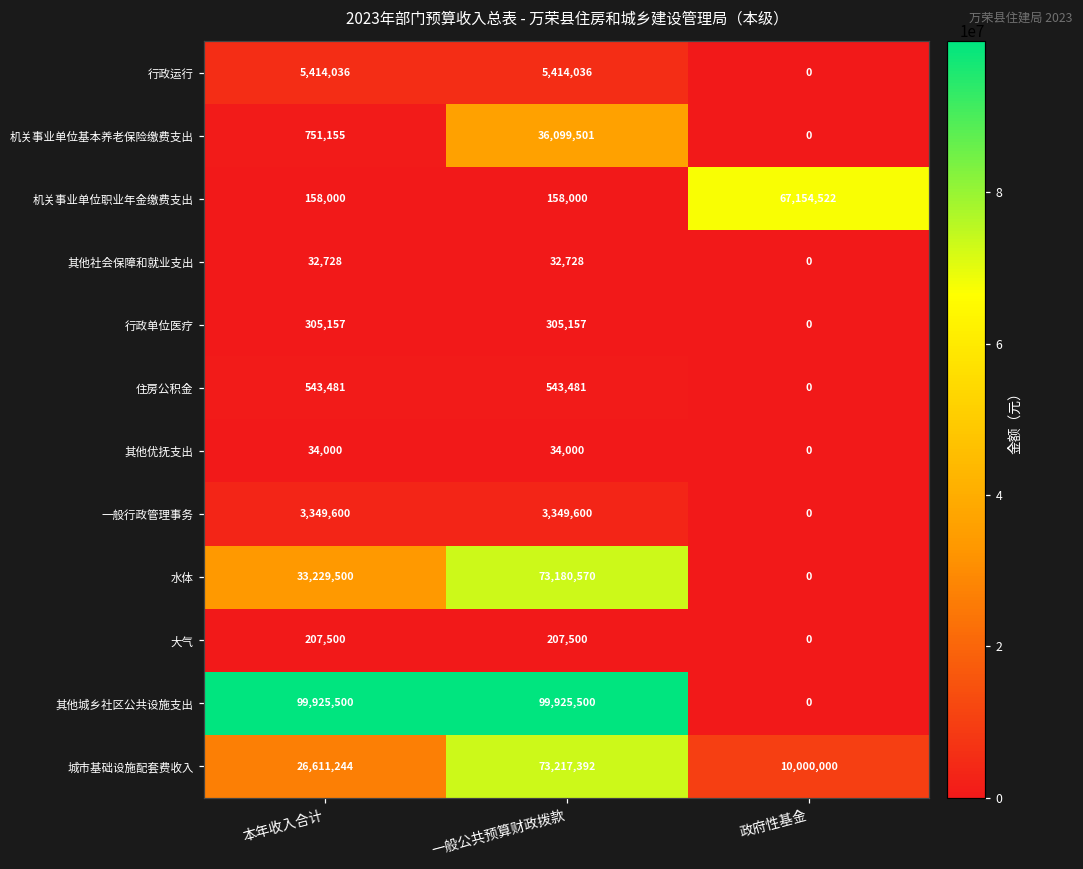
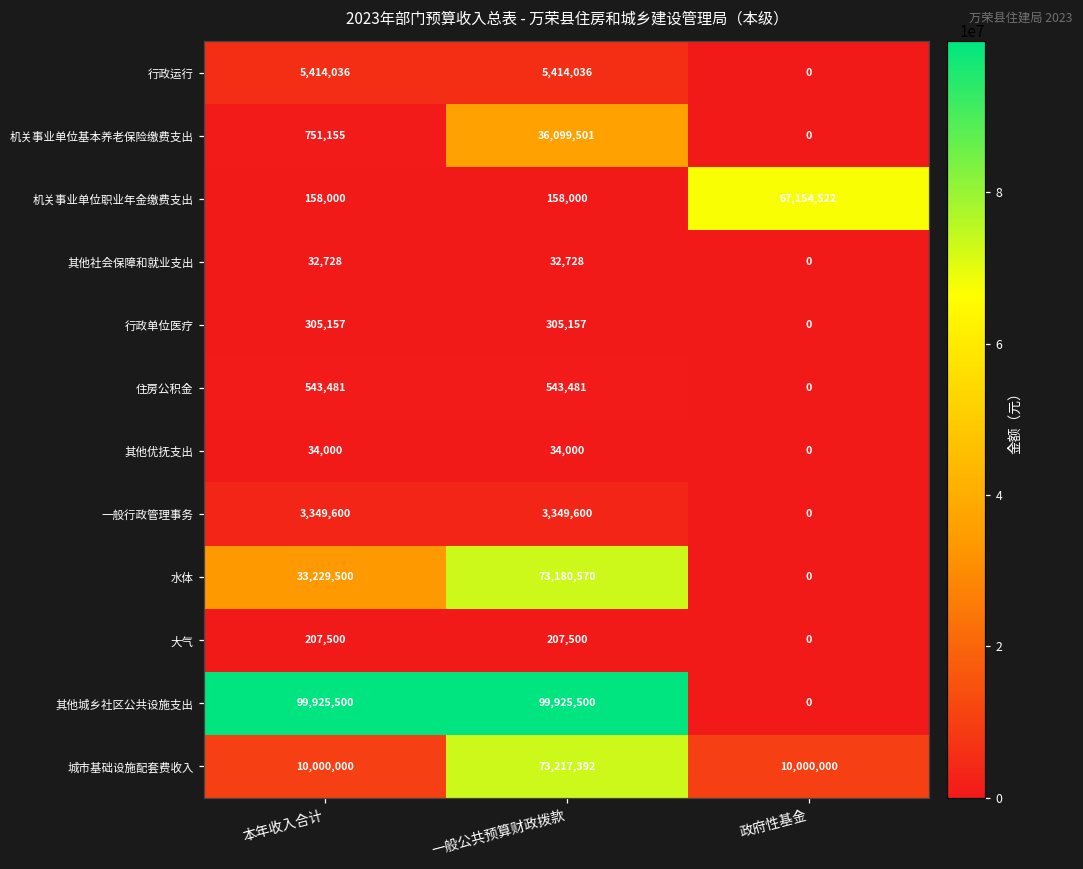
  {
    "行政运行": {
      "本年收入合计": "5,414,036",
      "一般公共预算财政拨款": "5,414,036",
      "政府性基金": "0"
    },
    "机关事业单位基本养老保险缴费支出": {
      "本年收入合计": "751,155",
      "一般公共预算财政拨款": "36,099,501",
      "政府性基金": "0"
    },
    "机关事业单位职业年金缴费支出": {
      "本年收入合计": "158,000",
      "一般公共预算财政拨款": "158,000",
      "政府性基金": "67,154,522"
    },
    "其他社会保障和就业支出": {
      "本年收入合计": "32,728",
      "一般公共预算财政拨款": "32,728",
      "政府性基金": "0"
    },
    "行政单位医疗": {
      "本年收入合计": "305,157",
      "一般公共预算财政拨款": "305,157",
      "政府性基金": "0"
    },
    "住房公积金": {
      "本年收入合计": "543,481",
      "一般公共预算财政拨款": "543,481",
      "政府性基金": "0"
    },
    "其他优抚支出": {
      "本年收入合计": "34,000",
      "一般公共预算财政拨款": "34,000",
      "政府性基金": "0"
    },
    "一般行政管理事务": {
      "本年收入合计": "3,349,600",
      "一般公共预算财政拨款": "3,349,600",
      "政府性基金": "0"
    },
    "水体": {
      "本年收入合计": "33,229,500",
      "一般公共预算财政拨款": "73,180,570",
      "政府性基金": "0"
    },
    "大气": {
      "本年收入合计": "207,500",
      "一般公共预算财政拨款": "207,500",
      "政府性基金": "0"
    },
    "其他城乡社区公共设施支出": {
      "本年收入合计": "99,925,500",
      "一般公共预算财政拨款": "99,925,500",
      "政府性基金": "0"
    },
    "城市基础设施配套费收入": {
-     "本年收入合计": "26,611,244",
+     "本年收入合计": "10,000,000",
      "一般公共预算财政拨款": "73,217,392",
      "政府性基金": "10,000,000"
    }
  }
